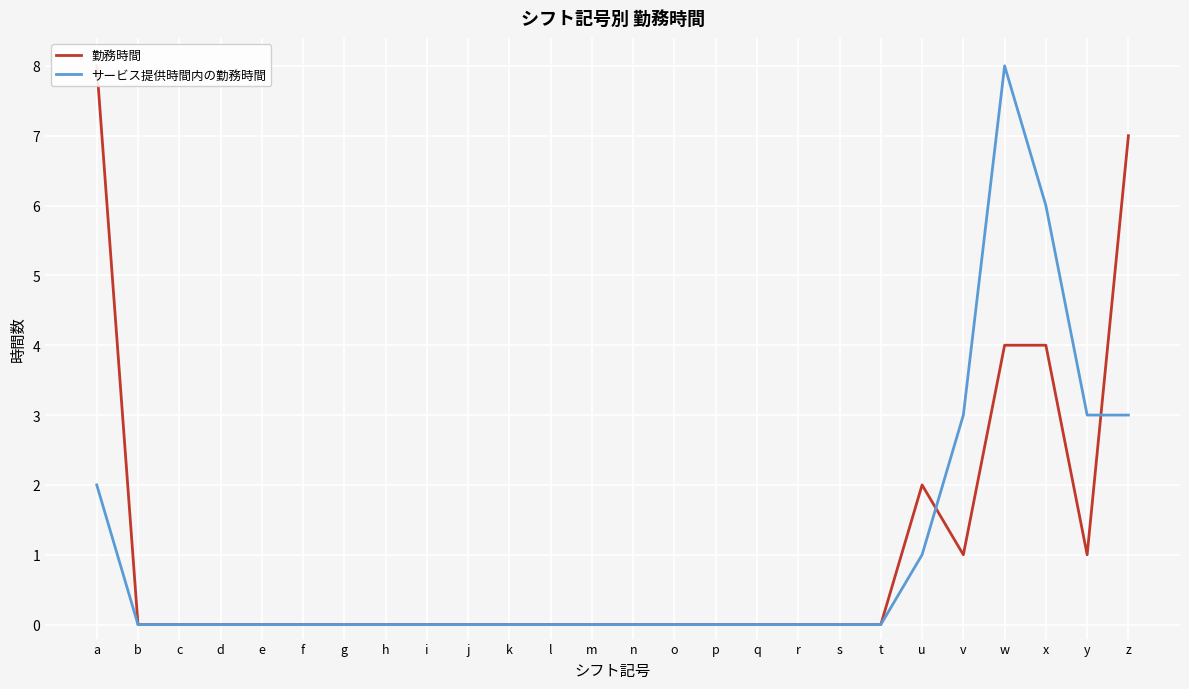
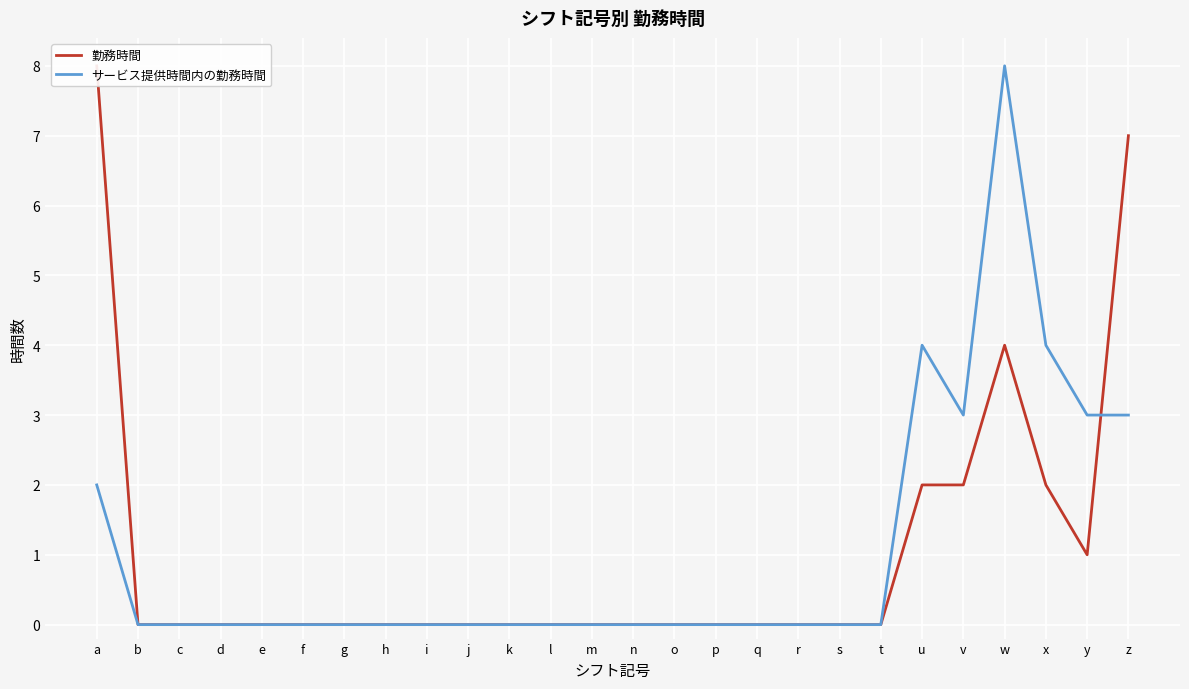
  {
    "勤務時間": {
      "u": 2,
-     "v": 1,
+     "v": 2,
      "w": 4,
-     "x": 4,
+     "x": 2,
      "y": 1,
      "z": 7
    },
    "サービス提供時間内の勤務時間": {
      "a": 2,
-     "u": 1,
+     "u": 4,
      "v": 3,
      "w": 8,
-     "x": 6,
+     "x": 4,
      "y": 3,
      "z": 3
    }
  }
